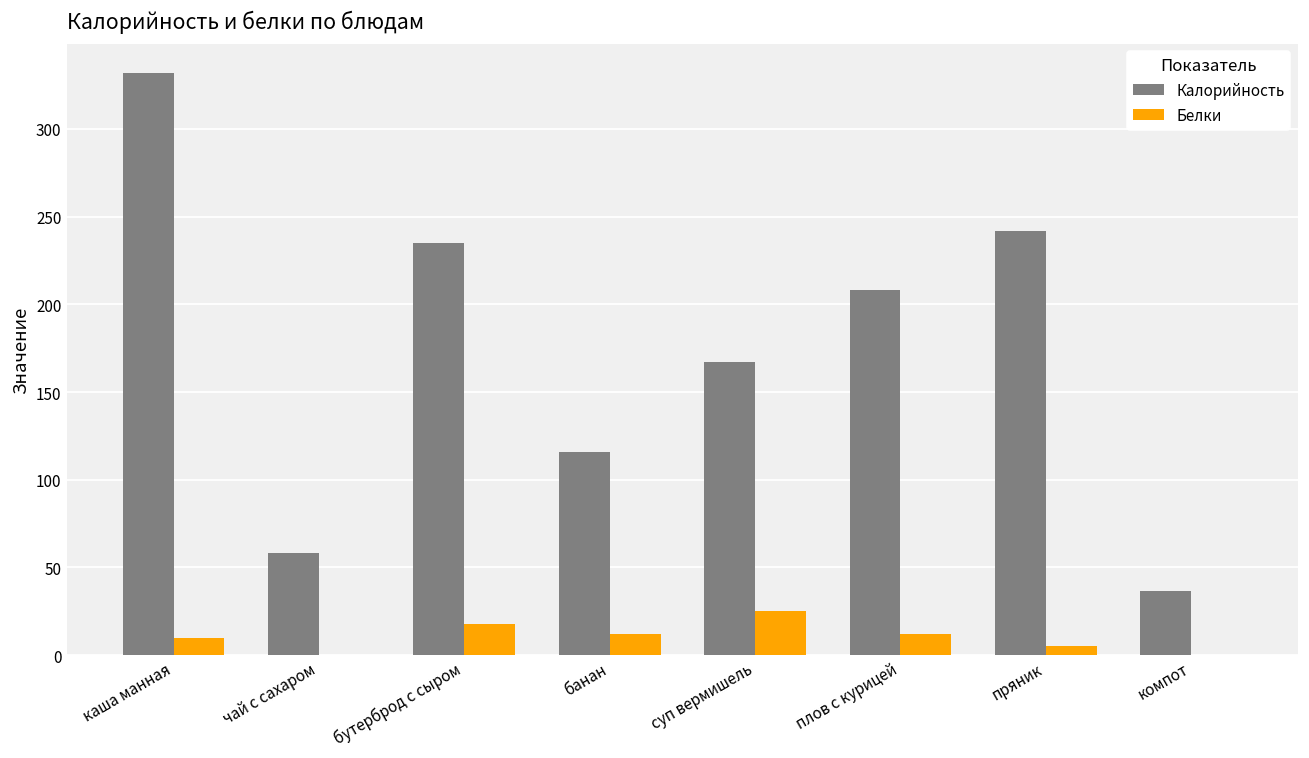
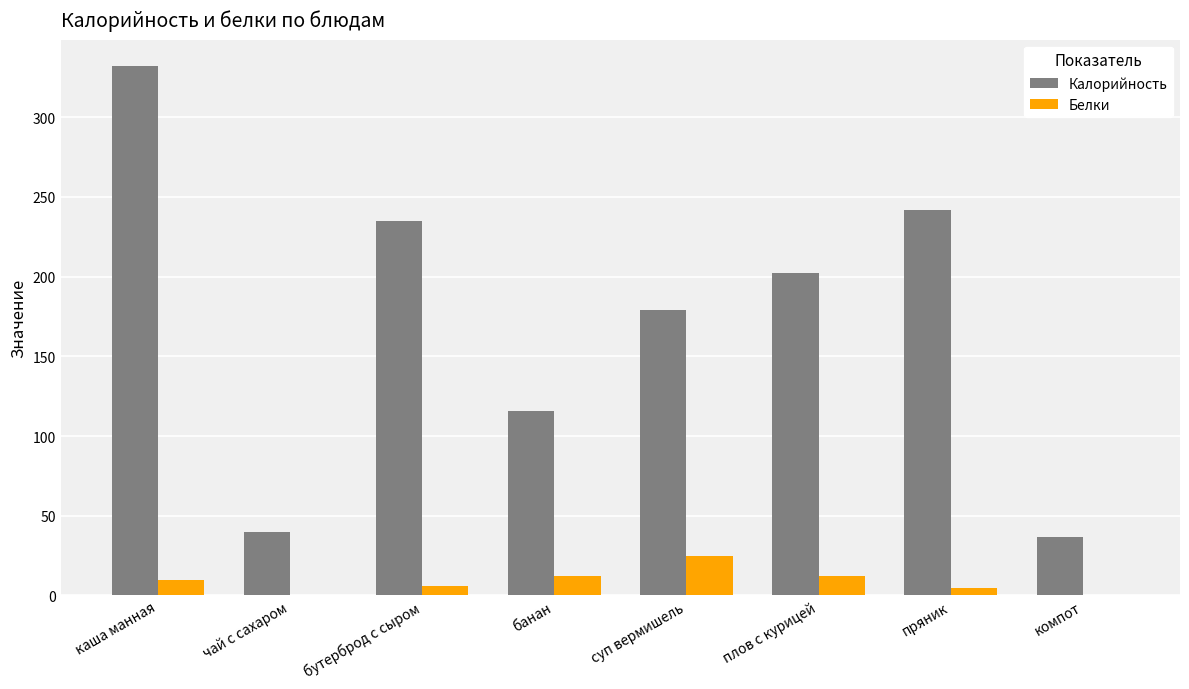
  {
    "Калорийность": {
      "каша манная": 332,
-     "чай с сахаром": 58,
+     "чай с сахаром": 40,
      "бутерброд с сыром": 235,
      "банан": 116,
-     "суп вермишель": 167,
-     "плов с курицей": 208,
+     "суп вермишель": 179,
+     "плов с курицей": 202,
      "пряник": 242,
      "компот": 37
    },
    "Белки": {
      "каша манная": 10,
      "чай с сахаром": 0,
-     "бутерброд с сыром": 18,
+     "бутерброд с сыром": 6,
      "банан": 12,
      "суп вермишель": 25,
      "плов с курицей": 12,
      "пряник": 5,
      "компот": 0
    }
  }
